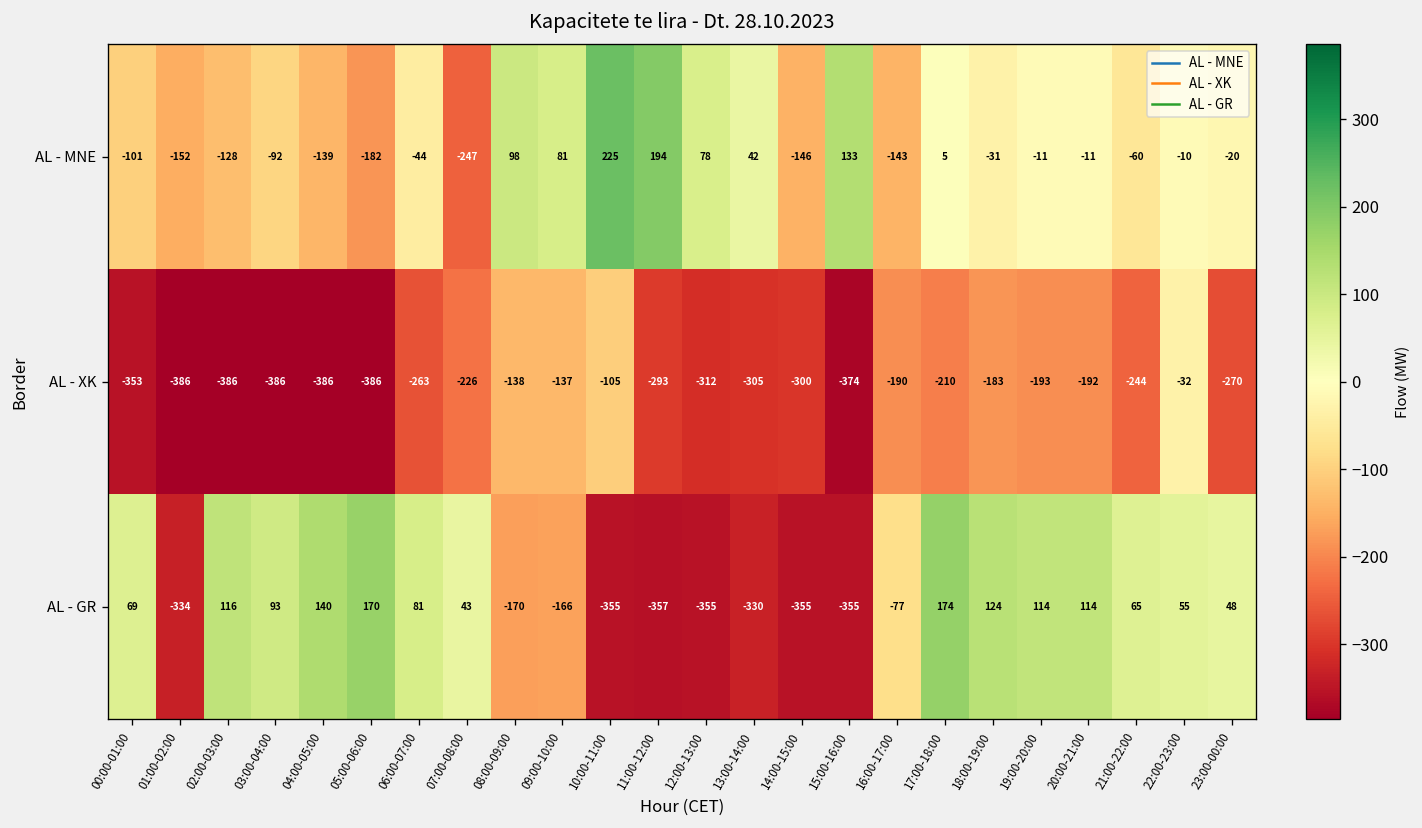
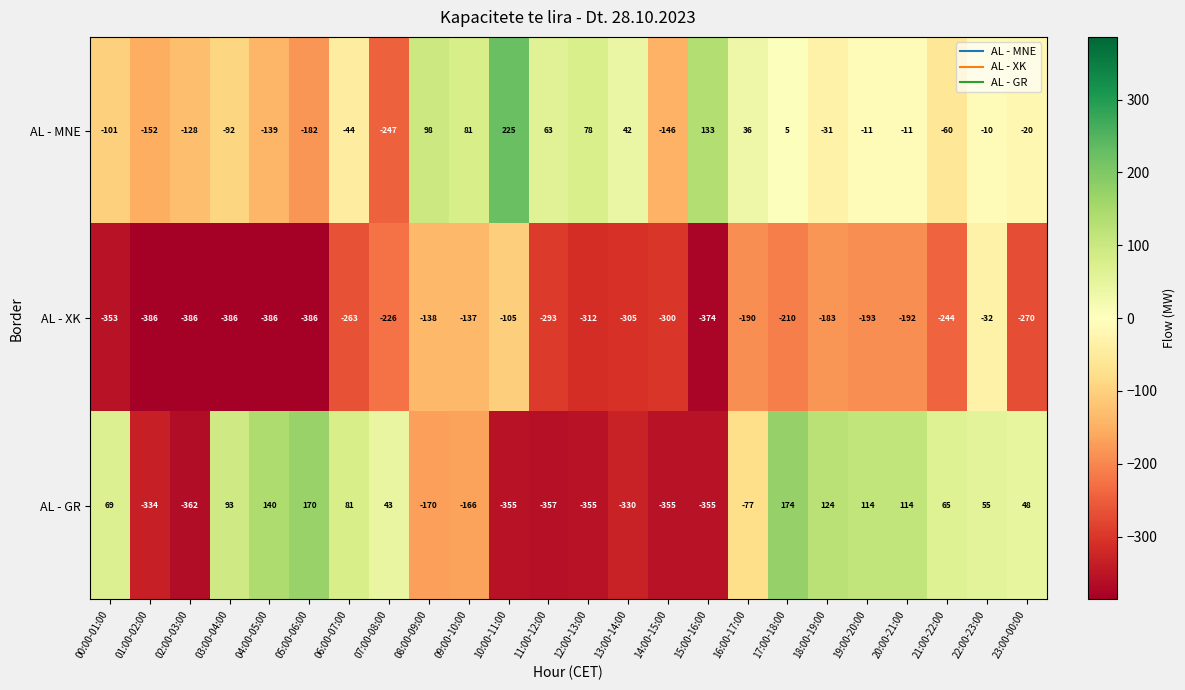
  {
    "AL - MNE": {
      "00:00-01:00": -101,
      "01:00-02:00": -152,
      "02:00-03:00": -128,
      "03:00-04:00": -92,
      "04:00-05:00": -139,
      "05:00-06:00": -182,
      "06:00-07:00": -44,
      "07:00-08:00": -247,
      "08:00-09:00": 98,
      "09:00-10:00": 81,
      "10:00-11:00": 225,
-     "11:00-12:00": 194,
+     "11:00-12:00": 63,
      "12:00-13:00": 78,
      "13:00-14:00": 42,
      "14:00-15:00": -146,
      "15:00-16:00": 133,
-     "16:00-17:00": -143,
+     "16:00-17:00": 36,
      "17:00-18:00": 5,
      "18:00-19:00": -31,
      "19:00-20:00": -11,
      "20:00-21:00": -11,
      "21:00-22:00": -60,
      "22:00-23:00": -10,
      "23:00-00:00": -20
    },
    "AL - XK": {
      "00:00-01:00": -353,
      "01:00-02:00": -386,
      "02:00-03:00": -386,
      "03:00-04:00": -386,
      "04:00-05:00": -386,
      "05:00-06:00": -386,
      "06:00-07:00": -263,
      "07:00-08:00": -226,
      "08:00-09:00": -138,
      "09:00-10:00": -137,
      "10:00-11:00": -105,
      "11:00-12:00": -293,
      "12:00-13:00": -312,
      "13:00-14:00": -305,
      "14:00-15:00": -300,
      "15:00-16:00": -374,
      "16:00-17:00": -190,
      "17:00-18:00": -210,
      "18:00-19:00": -183,
      "19:00-20:00": -193,
      "20:00-21:00": -192,
      "21:00-22:00": -244,
      "22:00-23:00": -32,
      "23:00-00:00": -270
    },
    "AL - GR": {
      "00:00-01:00": 69,
      "01:00-02:00": -334,
-     "02:00-03:00": 116,
+     "02:00-03:00": -362,
      "03:00-04:00": 93,
      "04:00-05:00": 140,
      "05:00-06:00": 170,
      "06:00-07:00": 81,
      "07:00-08:00": 43,
      "08:00-09:00": -170,
      "09:00-10:00": -166,
      "10:00-11:00": -355,
      "11:00-12:00": -357,
      "12:00-13:00": -355,
      "13:00-14:00": -330,
      "14:00-15:00": -355,
      "15:00-16:00": -355,
      "16:00-17:00": -77,
      "17:00-18:00": 174,
      "18:00-19:00": 124,
      "19:00-20:00": 114,
      "20:00-21:00": 114,
      "21:00-22:00": 65,
      "22:00-23:00": 55,
      "23:00-00:00": 48
    }
  }
